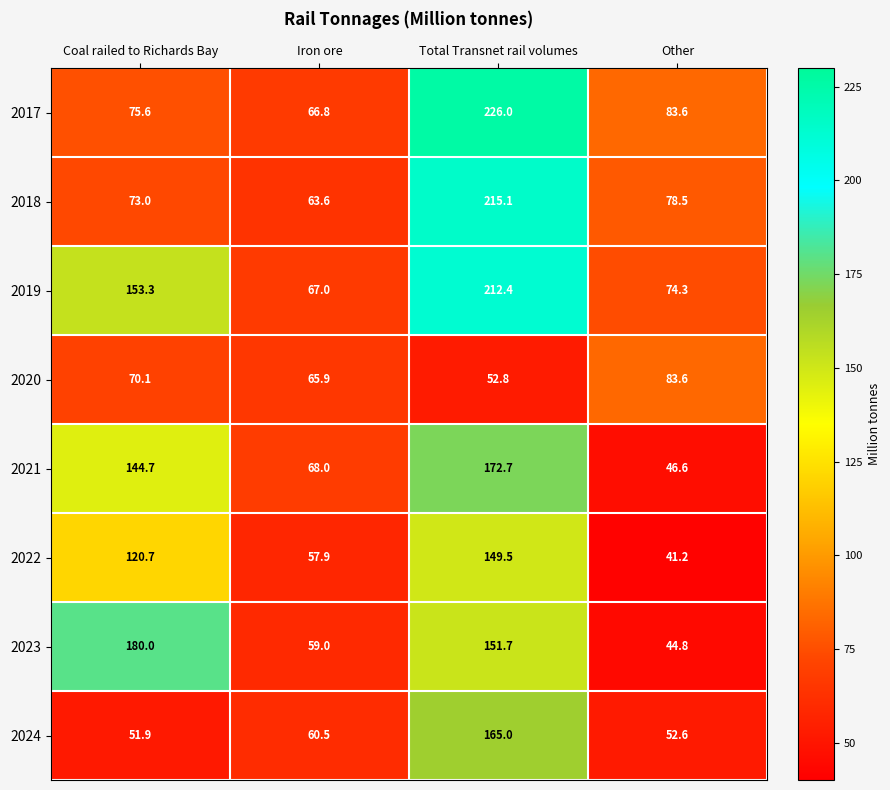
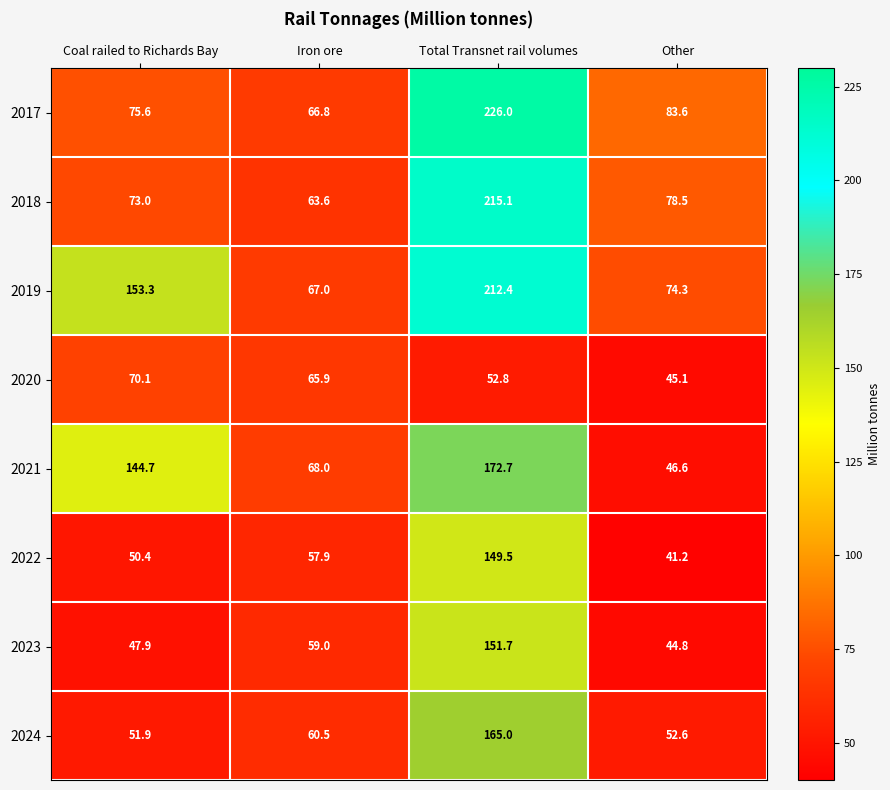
  {
    "2017": {
      "Coal railed to Richards Bay": 75.6,
      "Iron ore": 66.8,
      "Total Transnet rail volumes": 226.0,
      "Other": 83.6
    },
    "2018": {
      "Coal railed to Richards Bay": 73.0,
      "Iron ore": 63.6,
      "Total Transnet rail volumes": 215.1,
      "Other": 78.5
    },
    "2019": {
      "Coal railed to Richards Bay": 153.3,
      "Iron ore": 67.0,
      "Total Transnet rail volumes": 212.4,
      "Other": 74.3
    },
    "2020": {
      "Coal railed to Richards Bay": 70.1,
      "Iron ore": 65.9,
      "Total Transnet rail volumes": 52.8,
-     "Other": 83.6
+     "Other": 45.1
    },
    "2021": {
      "Coal railed to Richards Bay": 144.7,
      "Iron ore": 68.0,
      "Total Transnet rail volumes": 172.7,
      "Other": 46.6
    },
    "2022": {
-     "Coal railed to Richards Bay": 120.7,
+     "Coal railed to Richards Bay": 50.4,
      "Iron ore": 57.9,
      "Total Transnet rail volumes": 149.5,
      "Other": 41.2
    },
    "2023": {
-     "Coal railed to Richards Bay": 180.0,
+     "Coal railed to Richards Bay": 47.9,
      "Iron ore": 59.0,
      "Total Transnet rail volumes": 151.7,
      "Other": 44.8
    },
    "2024": {
      "Coal railed to Richards Bay": 51.9,
      "Iron ore": 60.5,
      "Total Transnet rail volumes": 165.0,
      "Other": 52.6
    }
  }
